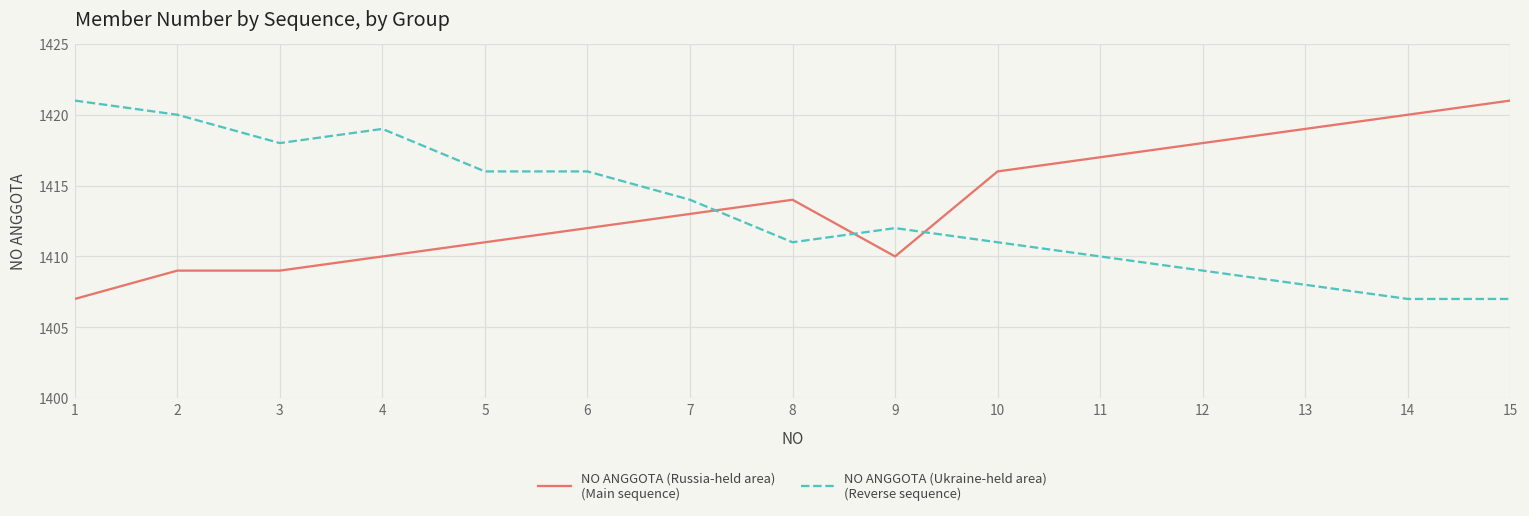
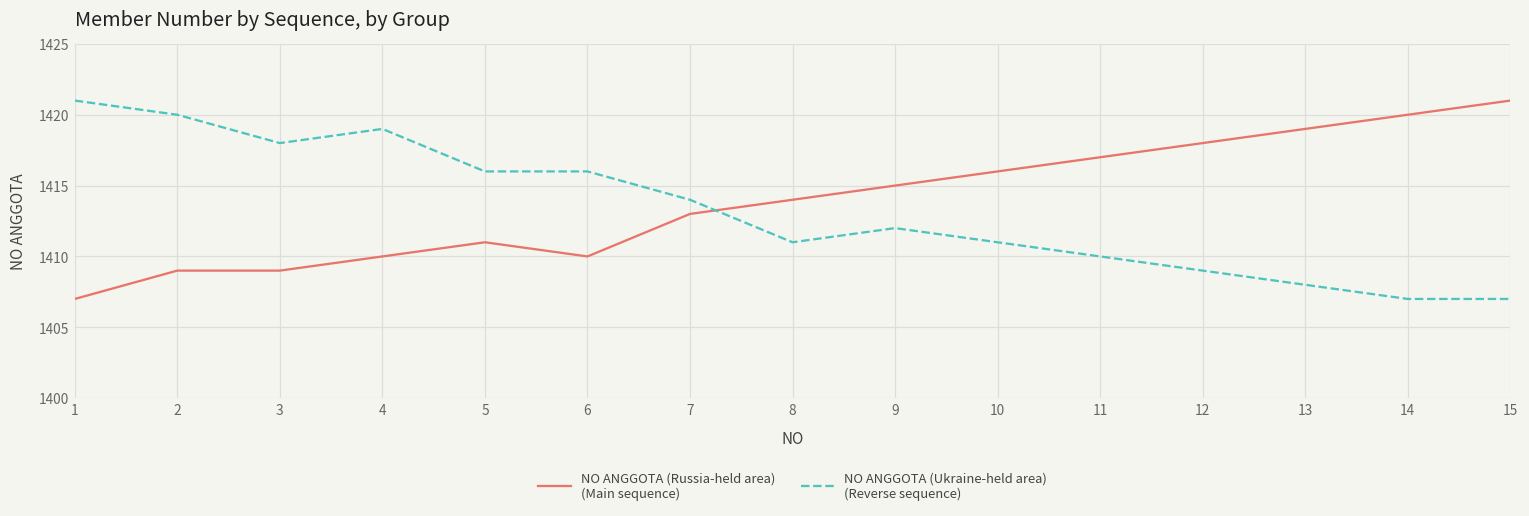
  {
    "NO ANGGOTA (Russia-held area) (Main sequence)": {
      "1": 1407,
      "2": 1409,
      "3": 1409,
      "4": 1410,
      "5": 1411,
-     "6": 1412,
+     "6": 1410,
      "7": 1413,
      "8": 1414,
-     "9": 1410,
+     "9": 1415,
      "10": 1416,
      "11": 1417,
      "12": 1418,
      "13": 1419,
      "14": 1420,
      "15": 1421
    },
    "NO ANGGOTA (Ukraine-held area) (Reverse sequence)": {
      "1": 1421,
      "2": 1420,
      "3": 1418,
      "4": 1419,
      "5": 1416,
      "6": 1416,
      "7": 1414,
      "8": 1411,
      "9": 1412,
      "10": 1411,
      "11": 1410,
      "12": 1409,
      "13": 1408,
      "14": 1407,
      "15": 1407
    }
  }
